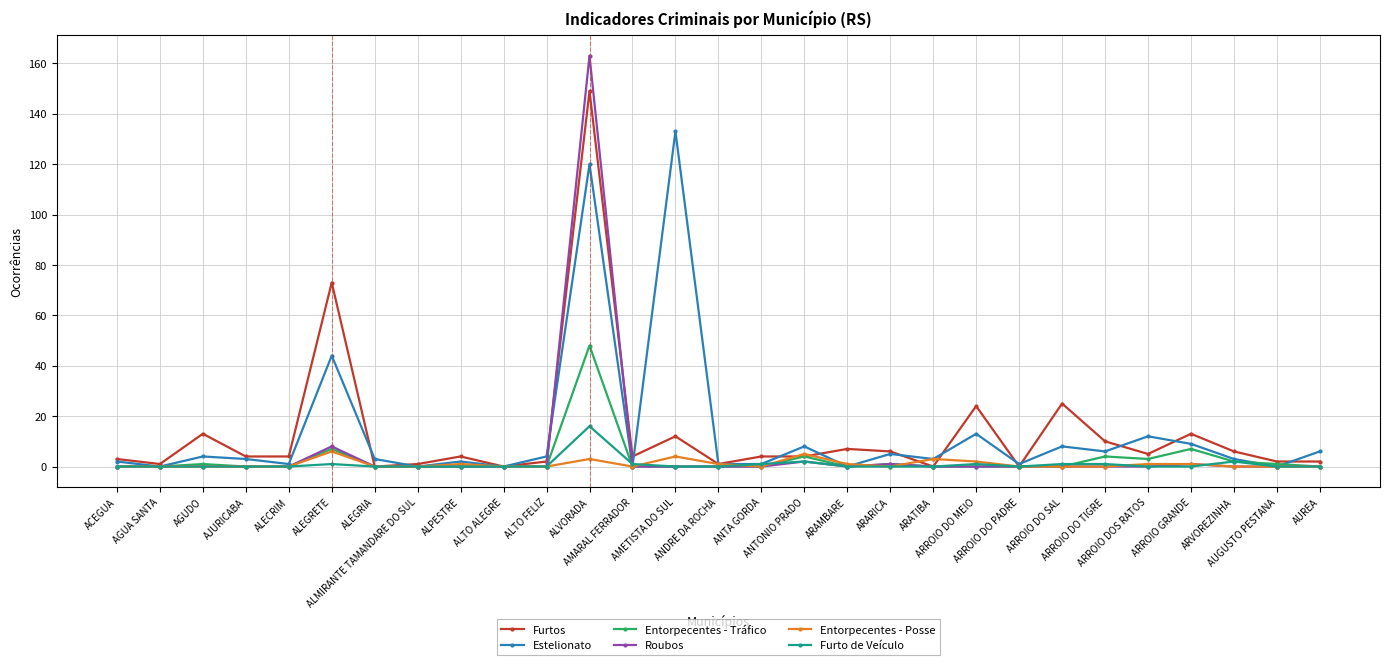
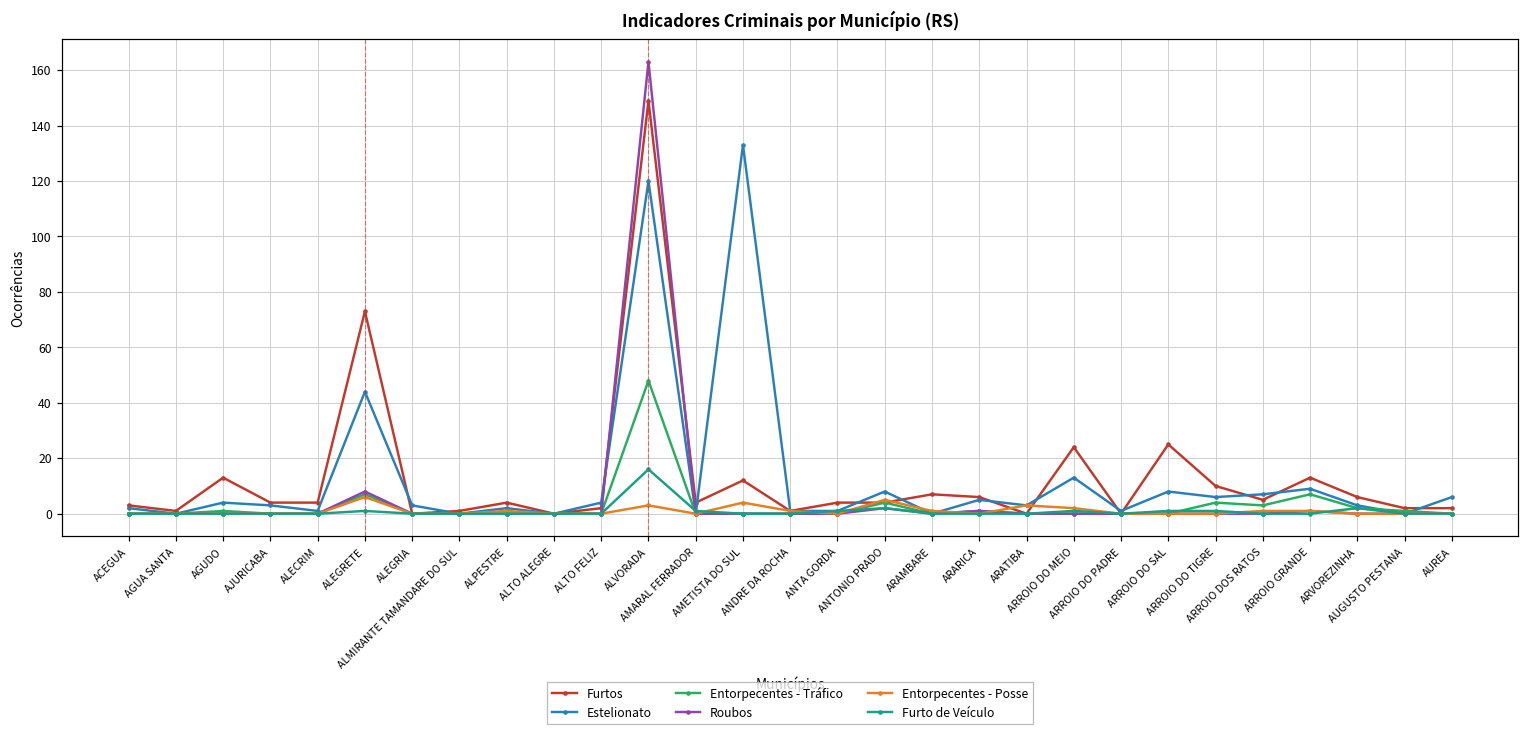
  {
    "Furtos": {
      "AGUA SANTA": 1,
      "AGUDO": 13,
      "ALECRIM": 4,
      "ALEGRETE": 73,
      "ALMIRANTE TAMANDARE DO SUL": 1,
      "ALPESTRE": 4,
      "ALTO FELIZ": 2,
      "ALVORADA": 149,
      "AMARAL FERRADOR": 4,
      "AMETISTA DO SUL": 12,
      "ANTA GORDA": 4,
      "ARAMBARE": 7,
      "ARROIO DO MEIO": 24,
      "ARROIO DO SAL": 25,
      "ARROIO DO TIGRE": 10,
      "ARROIO DOS RATOS": 5,
      "ARROIO GRANDE": 13,
      "ARVOREZINHA": 6,
      "AUREA": 2
    },
    "Estelionato": {
      "AGUDO": 4,
      "ALECRIM": 1,
      "ALEGRETE": 44,
      "ALEGRIA": 3,
      "ALTO FELIZ": 4,
      "ALVORADA": 120,
      "AMETISTA DO SUL": 133,
      "ANTONIO PRADO": 8,
      "ARROIO DO MEIO": 13,
      "ARROIO DO PADRE": 1,
      "ARROIO DO SAL": 8,
      "ARROIO DO TIGRE": 6,
-     "ARROIO DOS RATOS": 12,
+     "ARROIO DOS RATOS": 7,
      "ARROIO GRANDE": 9,
      "AUREA": 6
    },
    "Roubos": {
      "ALVORADA": 163
    },
    "Entorpecentes - Posse": {
      "ALVORADA": 3,
      "AMETISTA DO SUL": 4,
      "ANTONIO PRADO": 5,
      "ARAMBARE": 1,
      "ARROIO DOS RATOS": 1
    }
  }
